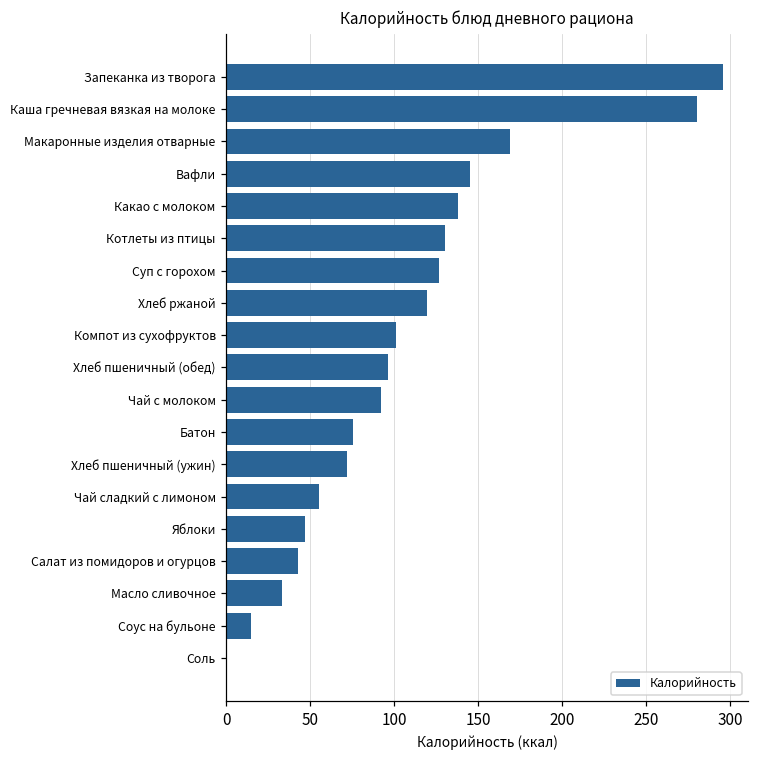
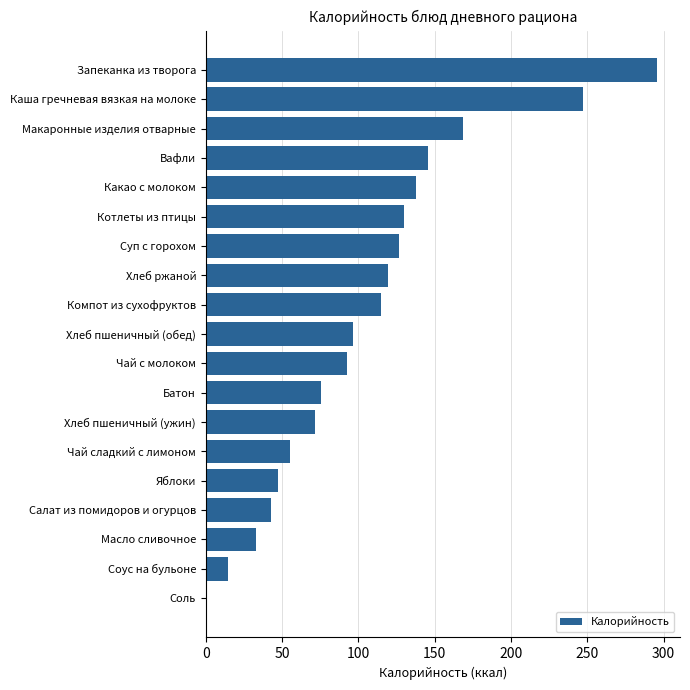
  {
    "Запеканка из творога": 296,
-   "Каша гречневая вязкая на молоке": 281,
+   "Каша гречневая вязкая на молоке": 247,
    "Макаронные изделия отварные": 169,
    "Вафли": 145,
    "Какао с молоком": 138,
    "Котлеты из птицы": 130,
    "Суп с горохом": 127,
    "Хлеб ржаной": 120,
-   "Компот из сухофруктов": 101,
+   "Компот из сухофруктов": 115,
    "Хлеб пшеничный (обед)": 97,
    "Чай с молоком": 92,
    "Батон": 76,
    "Хлеб пшеничный (ужин)": 72,
    "Чай сладкий с лимоном": 55,
    "Яблоки": 47,
    "Салат из помидоров и огурцов": 43,
    "Масло сливочное": 33,
    "Соус на бульоне": 15,
    "Соль": 0
  }
